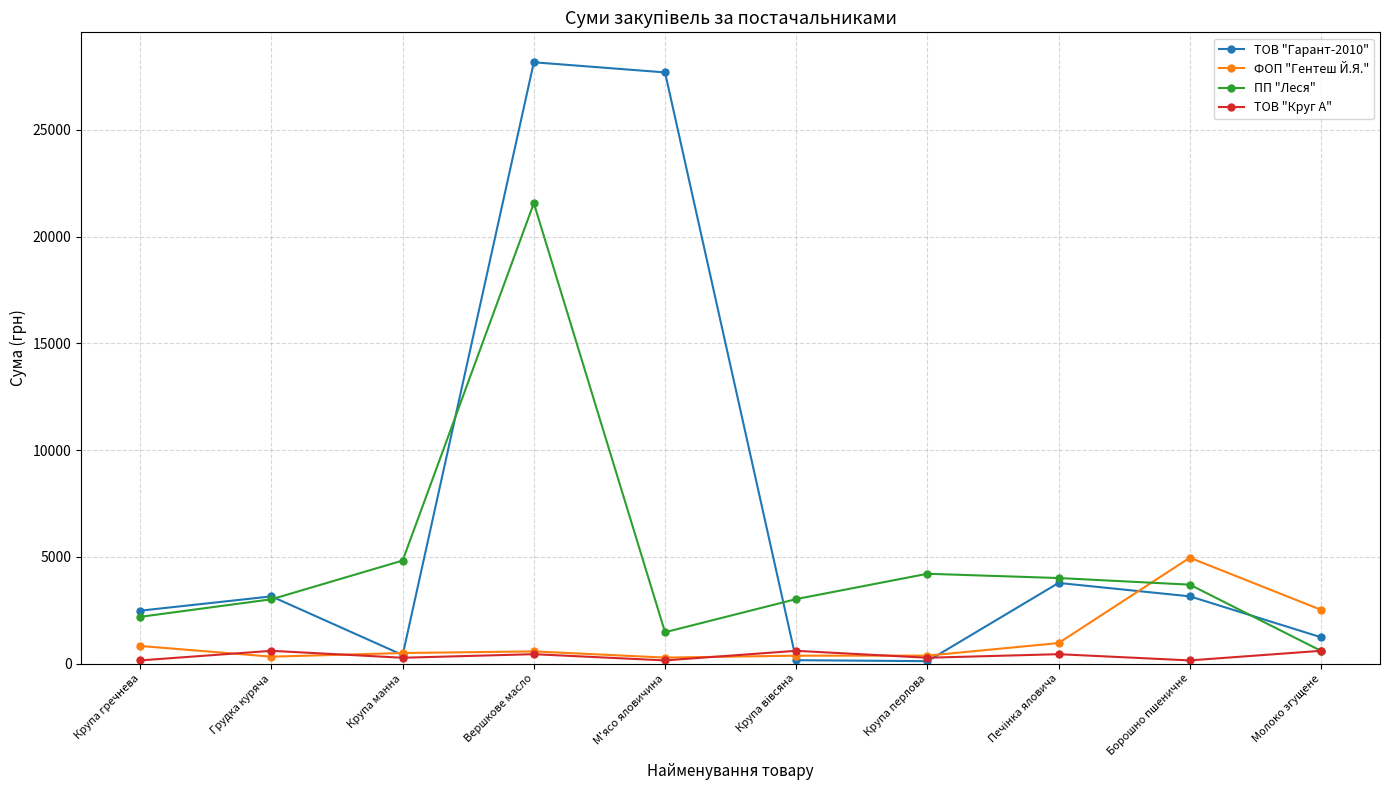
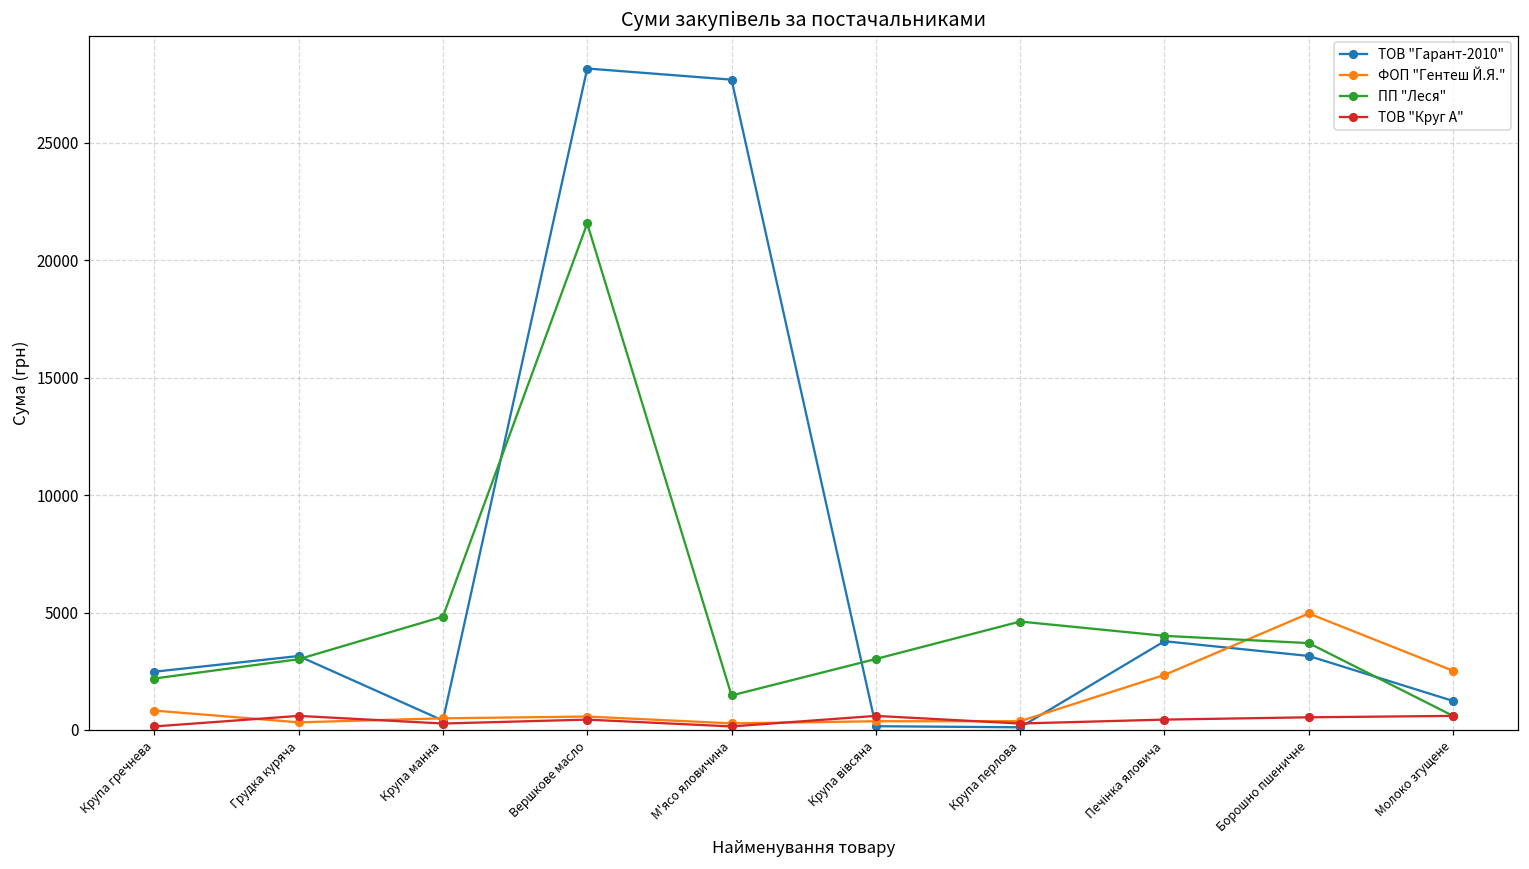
  {
    "ТОВ \"Гарант-2010\"": {
      "Крупа гречнева": 2500,
      "Грудка куряча": 3100,
      "Вершкове масло": 28200,
      "М'ясо яловичина": 27700,
      "Крупа вівсяна": 200,
      "Крупа перлова": 100,
      "Печінка яловича": 3800,
      "Борошно пшеничне": 3200,
      "Молоко згущене": 1200
    },
    "ФОП \"Гентеш Й.Я.\"": {
      "Крупа гречнева": 800,
      "Грудка куряча": 300,
      "Вершкове масло": 600,
      "М'ясо яловичина": 300,
      "Крупа вівсяна": 400,
-     "Печінка яловича": 1000,
+     "Печінка яловича": 2300,
      "Борошно пшеничне": 5000,
      "Молоко згущене": 2500
    },
    "ПП \"Леся\"": {
      "Крупа гречнева": 2200,
      "Грудка куряча": 3000,
      "Крупа манна": 4800,
      "Вершкове масло": 21600,
      "М'ясо яловичина": 1500,
      "Крупа вівсяна": 3000,
-     "Крупа перлова": 4200,
+     "Крупа перлова": 4600,
      "Печінка яловича": 4000,
      "Борошно пшеничне": 3700
    },
    "ТОВ \"Круг А\"": {
      "Крупа гречнева": 100,
      "Грудка куряча": 600,
      "Крупа манна": 300,
      "Вершкове масло": 400,
      "М'ясо яловичина": 100,
      "Крупа вівсяна": 600,
      "Печінка яловича": 400,
-     "Борошно пшеничне": 100
+     "Борошно пшеничне": 500
    }
  }
